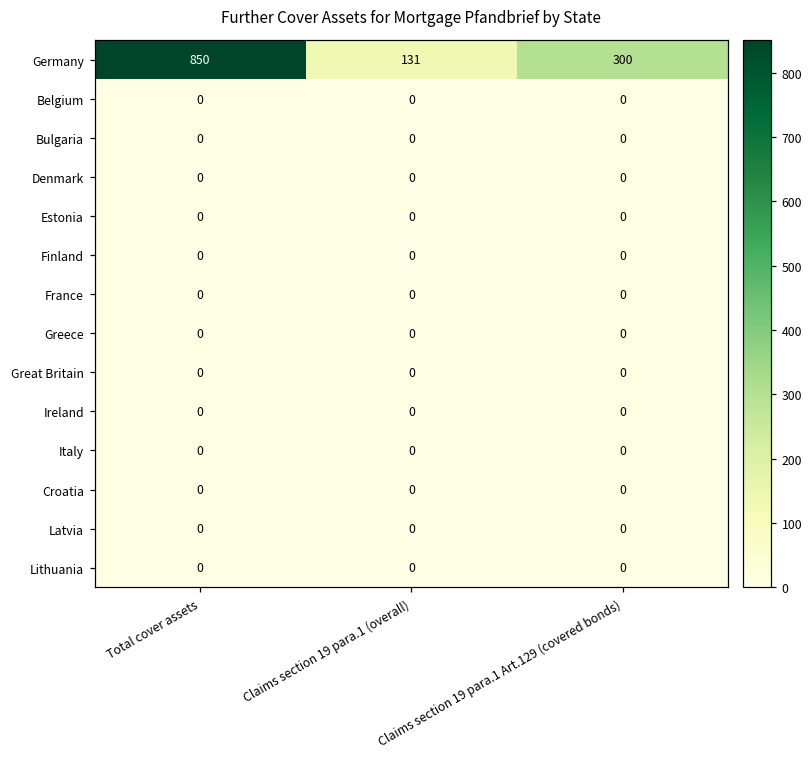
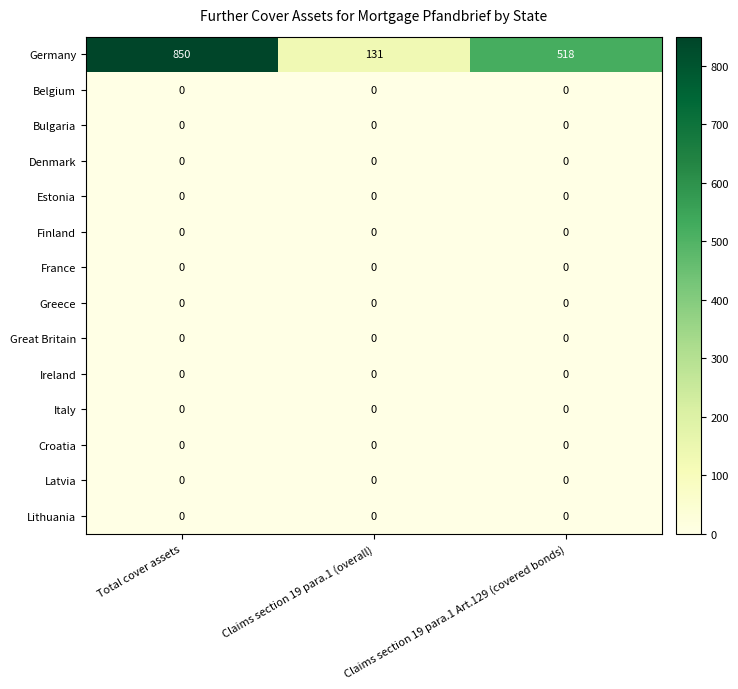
  {
    "Germany": {
      "Total cover assets": 850,
      "Claims section 19 para.1 (overall)": 131,
-     "Claims section 19 para.1 Art.129 (covered bonds)": 300
+     "Claims section 19 para.1 Art.129 (covered bonds)": 518
    },
    "Belgium": {
      "Total cover assets": 0,
      "Claims section 19 para.1 (overall)": 0,
      "Claims section 19 para.1 Art.129 (covered bonds)": 0
    },
    "Bulgaria": {
      "Total cover assets": 0,
      "Claims section 19 para.1 (overall)": 0,
      "Claims section 19 para.1 Art.129 (covered bonds)": 0
    },
    "Denmark": {
      "Total cover assets": 0,
      "Claims section 19 para.1 (overall)": 0,
      "Claims section 19 para.1 Art.129 (covered bonds)": 0
    },
    "Estonia": {
      "Total cover assets": 0,
      "Claims section 19 para.1 (overall)": 0,
      "Claims section 19 para.1 Art.129 (covered bonds)": 0
    },
    "Finland": {
      "Total cover assets": 0,
      "Claims section 19 para.1 (overall)": 0,
      "Claims section 19 para.1 Art.129 (covered bonds)": 0
    },
    "France": {
      "Total cover assets": 0,
      "Claims section 19 para.1 (overall)": 0,
      "Claims section 19 para.1 Art.129 (covered bonds)": 0
    },
    "Greece": {
      "Total cover assets": 0,
      "Claims section 19 para.1 (overall)": 0,
      "Claims section 19 para.1 Art.129 (covered bonds)": 0
    },
    "Great Britain": {
      "Total cover assets": 0,
      "Claims section 19 para.1 (overall)": 0,
      "Claims section 19 para.1 Art.129 (covered bonds)": 0
    },
    "Ireland": {
      "Total cover assets": 0,
      "Claims section 19 para.1 (overall)": 0,
      "Claims section 19 para.1 Art.129 (covered bonds)": 0
    },
    "Italy": {
      "Total cover assets": 0,
      "Claims section 19 para.1 (overall)": 0,
      "Claims section 19 para.1 Art.129 (covered bonds)": 0
    },
    "Croatia": {
      "Total cover assets": 0,
      "Claims section 19 para.1 (overall)": 0,
      "Claims section 19 para.1 Art.129 (covered bonds)": 0
    },
    "Latvia": {
      "Total cover assets": 0,
      "Claims section 19 para.1 (overall)": 0,
      "Claims section 19 para.1 Art.129 (covered bonds)": 0
    },
    "Lithuania": {
      "Total cover assets": 0,
      "Claims section 19 para.1 (overall)": 0,
      "Claims section 19 para.1 Art.129 (covered bonds)": 0
    }
  }
